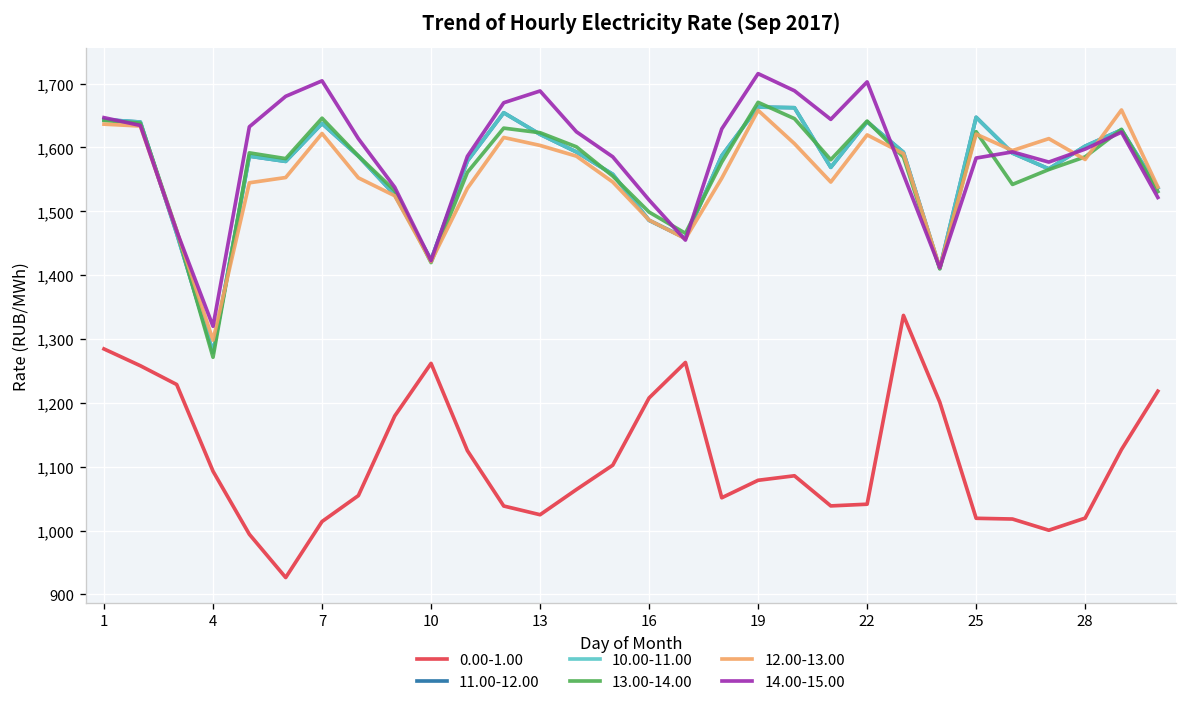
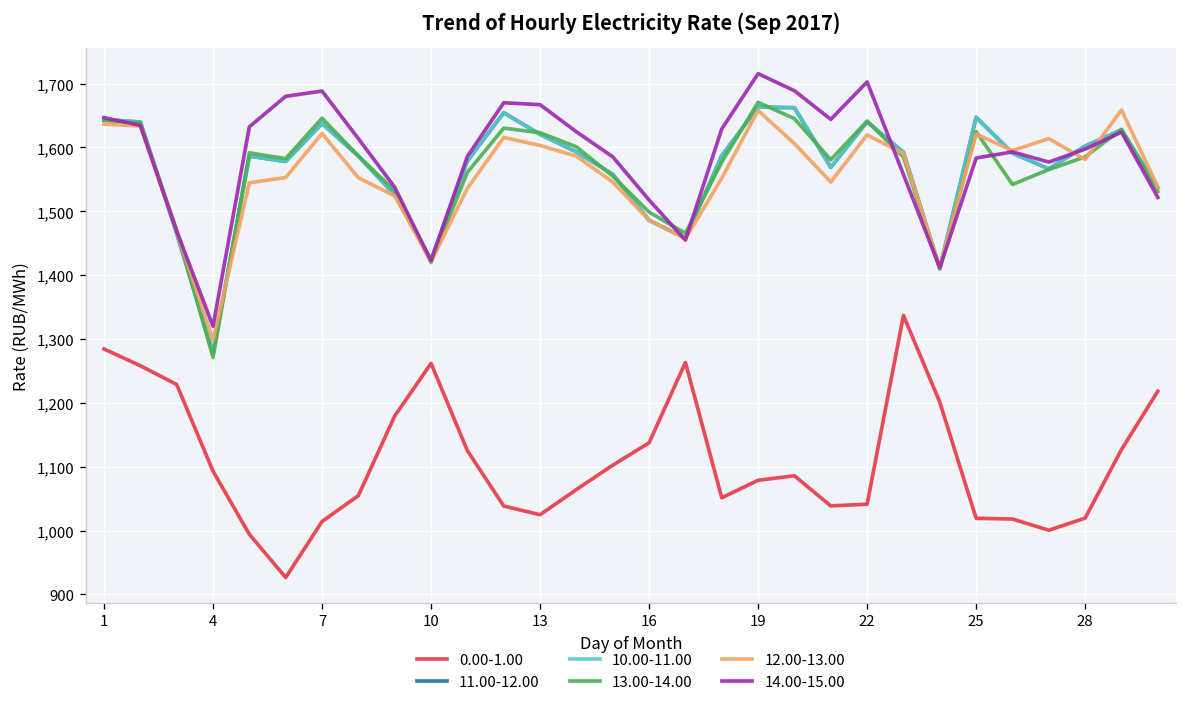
  {
    "0.00-1.00": {
      "1": "1,280",
      "4": "1,090",
      "7": "1,010",
      "10": "1,260",
      "13": "1,020",
-     "16": "1,210",
+     "16": "1,140",
      "19": "1,080",
      "22": "1,040",
      "25": "1,020",
      "28": "1,020"
    },
    "10.00-11.00": {
      "4": "1,280",
      "7": "1,640",
      "19": "1,660",
      "25": "1,650"
    },
    "13.00-14.00": {
      "4": "1,270",
      "7": "1,650",
      "16": "1,500",
      "19": "1,670"
    },
    "12.00-13.00": {
      "1": "1,640",
      "4": "1,300",
      "7": "1,620",
      "13": "1,600",
      "19": "1,660",
      "22": "1,620"
    },
    "14.00-15.00": {
      "4": "1,320",
-     "7": "1,700",
-     "13": "1,690",
+     "7": "1,690",
+     "13": "1,670",
      "16": "1,520",
      "19": "1,720",
      "22": "1,700",
      "25": "1,580"
    }
  }
